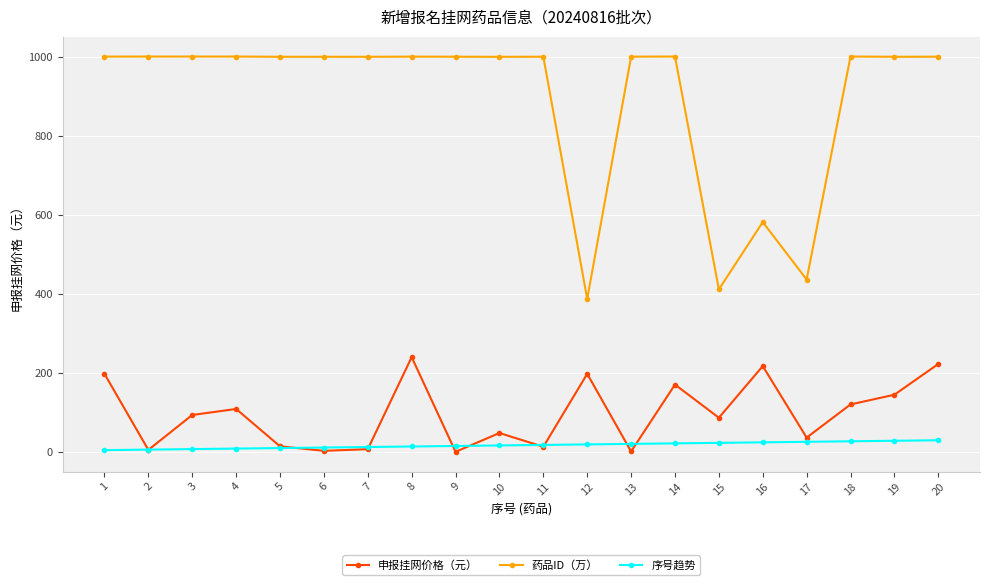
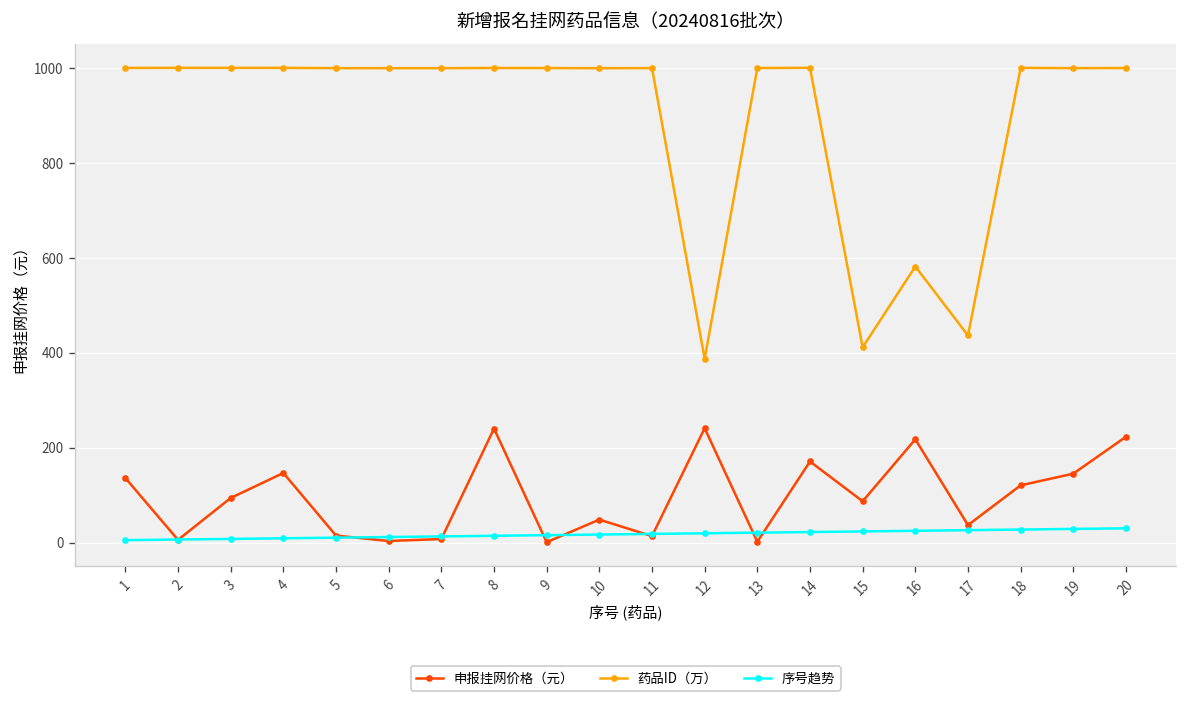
  {
    "申报挂网价格（元）": {
-     "1": 200,
+     "1": 140,
      "3": 90,
-     "4": 110,
+     "4": 150,
      "6": 0,
      "8": 240,
      "9": 0,
      "10": 50,
-     "12": 200,
+     "12": 240,
      "13": 0,
      "14": 170,
      "15": 90,
      "16": 220,
      "17": 40,
      "18": 120,
      "19": 150,
      "20": 220
    },
    "药品ID（万）": {
      "1": 1000,
      "2": 1000,
      "3": 1000,
      "4": 1000,
      "5": 1000,
      "6": 1000,
      "7": 1000,
      "8": 1000,
      "9": 1000,
      "10": 1000,
      "11": 1000,
      "12": 390,
      "13": 1000,
      "14": 1000,
      "15": 410,
      "16": 580,
      "17": 440,
      "18": 1000,
      "19": 1000,
      "20": 1000
    },
    "序号趋势": {
      "1": 10,
      "3": 10,
      "4": 10,
      "6": 10,
      "8": 10,
      "9": 20,
      "10": 20,
      "12": 20,
      "13": 20,
      "14": 20,
      "15": 20,
      "16": 20,
      "17": 30,
      "18": 30,
      "19": 30,
      "20": 30
    }
  }
